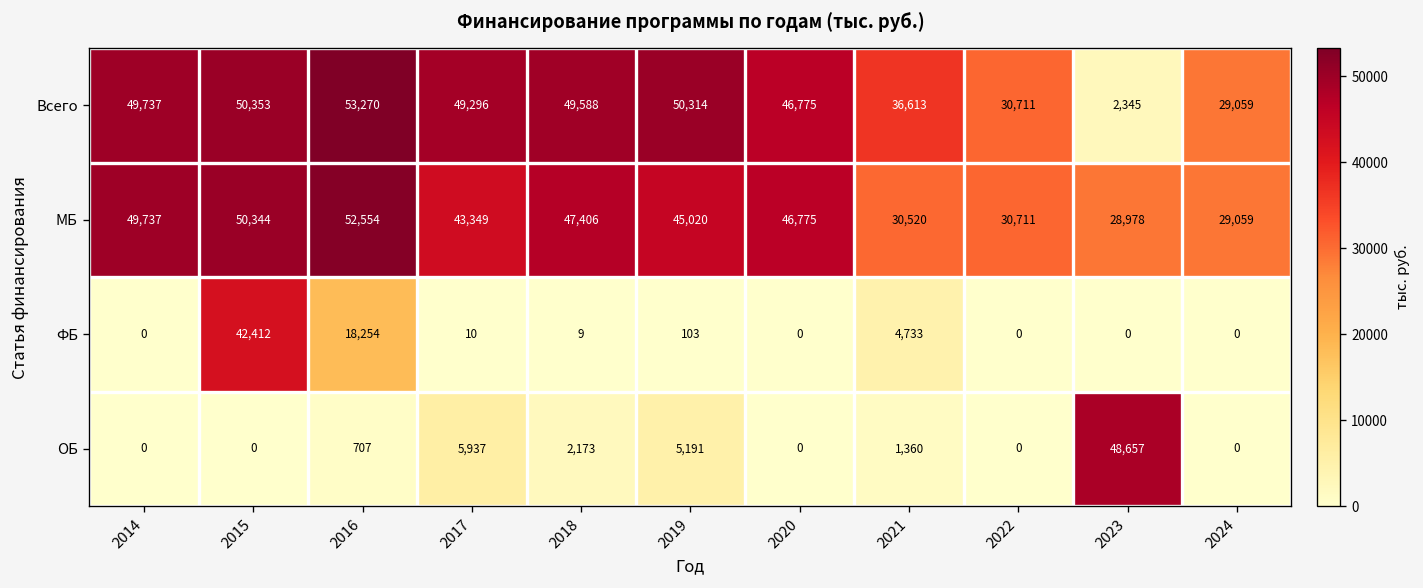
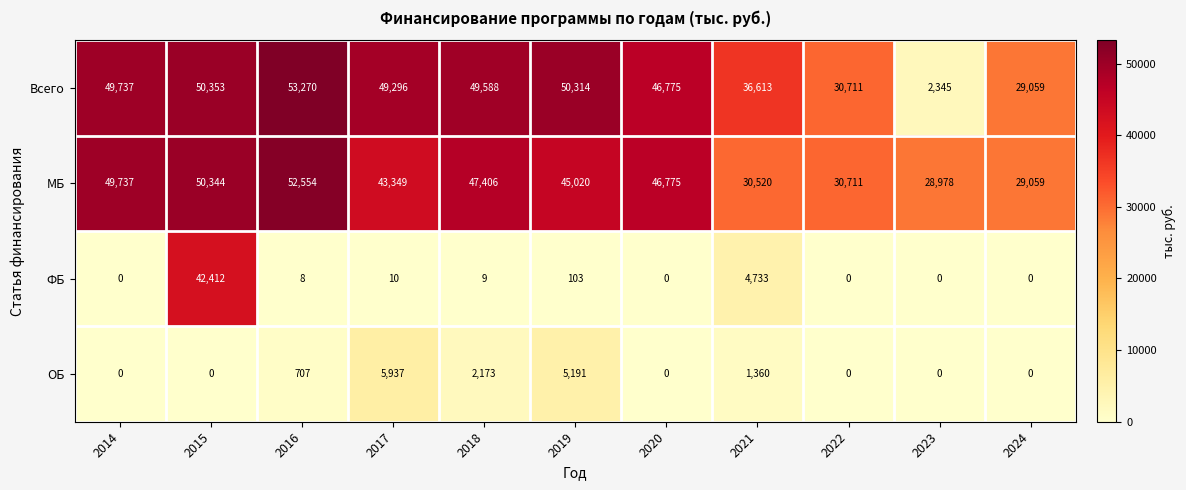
  {
    "Всего": {
      "2014": "49,737",
      "2015": "50,353",
      "2016": "53,270",
      "2017": "49,296",
      "2018": "49,588",
      "2019": "50,314",
      "2020": "46,775",
      "2021": "36,613",
      "2022": "30,711",
      "2023": "2,345",
      "2024": "29,059"
    },
    "МБ": {
      "2014": "49,737",
      "2015": "50,344",
      "2016": "52,554",
      "2017": "43,349",
      "2018": "47,406",
      "2019": "45,020",
      "2020": "46,775",
      "2021": "30,520",
      "2022": "30,711",
      "2023": "28,978",
      "2024": "29,059"
    },
    "ФБ": {
      "2014": "0",
      "2015": "42,412",
-     "2016": "18,254",
+     "2016": "8",
      "2017": "10",
      "2018": "9",
      "2019": "103",
      "2020": "0",
      "2021": "4,733",
      "2022": "0",
      "2023": "0",
      "2024": "0"
    },
    "ОБ": {
      "2014": "0",
      "2015": "0",
      "2016": "707",
      "2017": "5,937",
      "2018": "2,173",
      "2019": "5,191",
      "2020": "0",
      "2021": "1,360",
      "2022": "0",
-     "2023": "48,657",
+     "2023": "0",
      "2024": "0"
    }
  }
